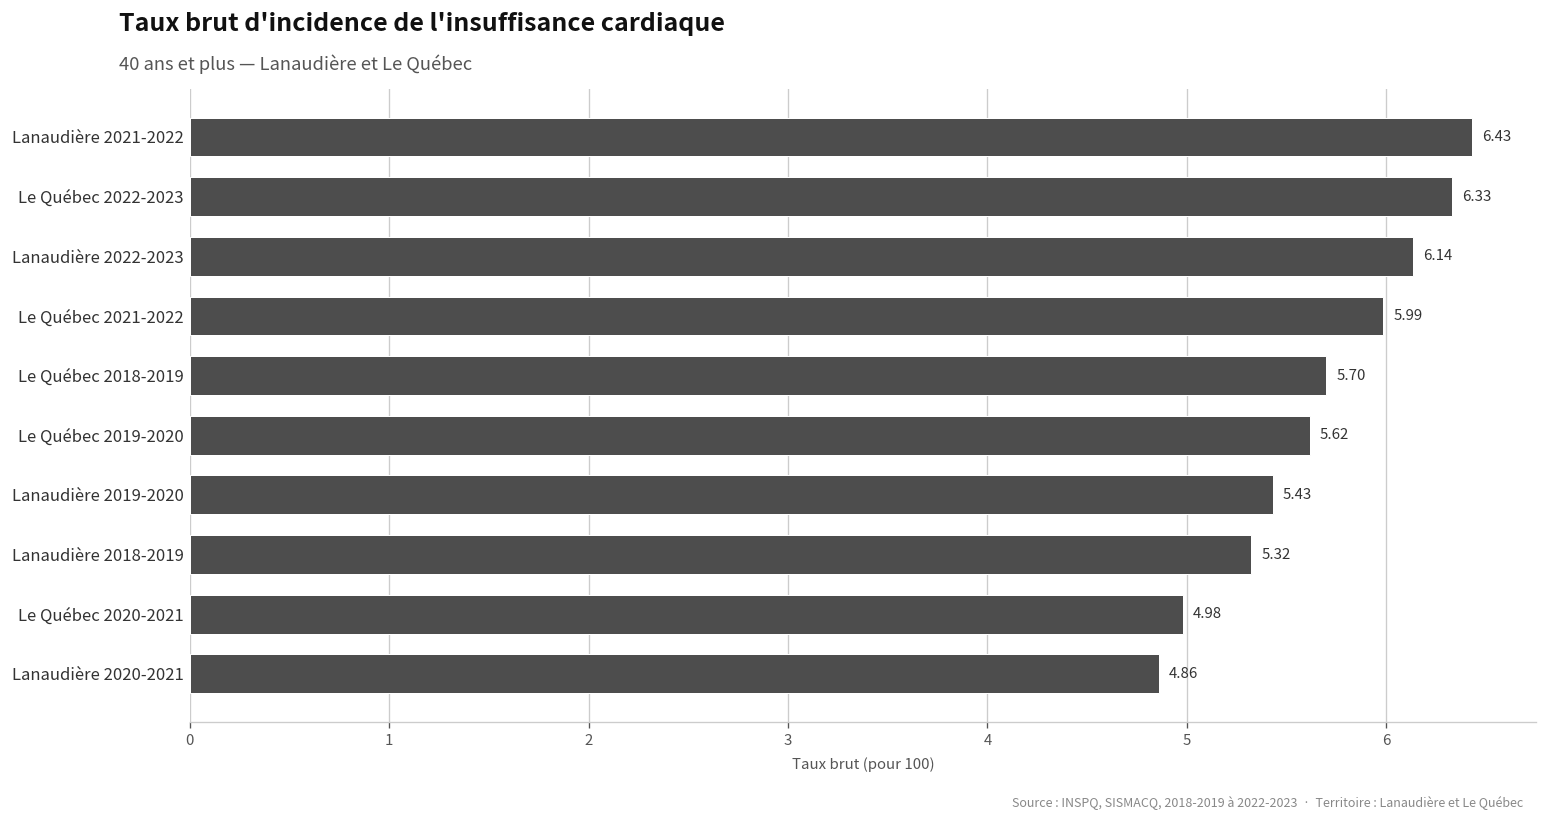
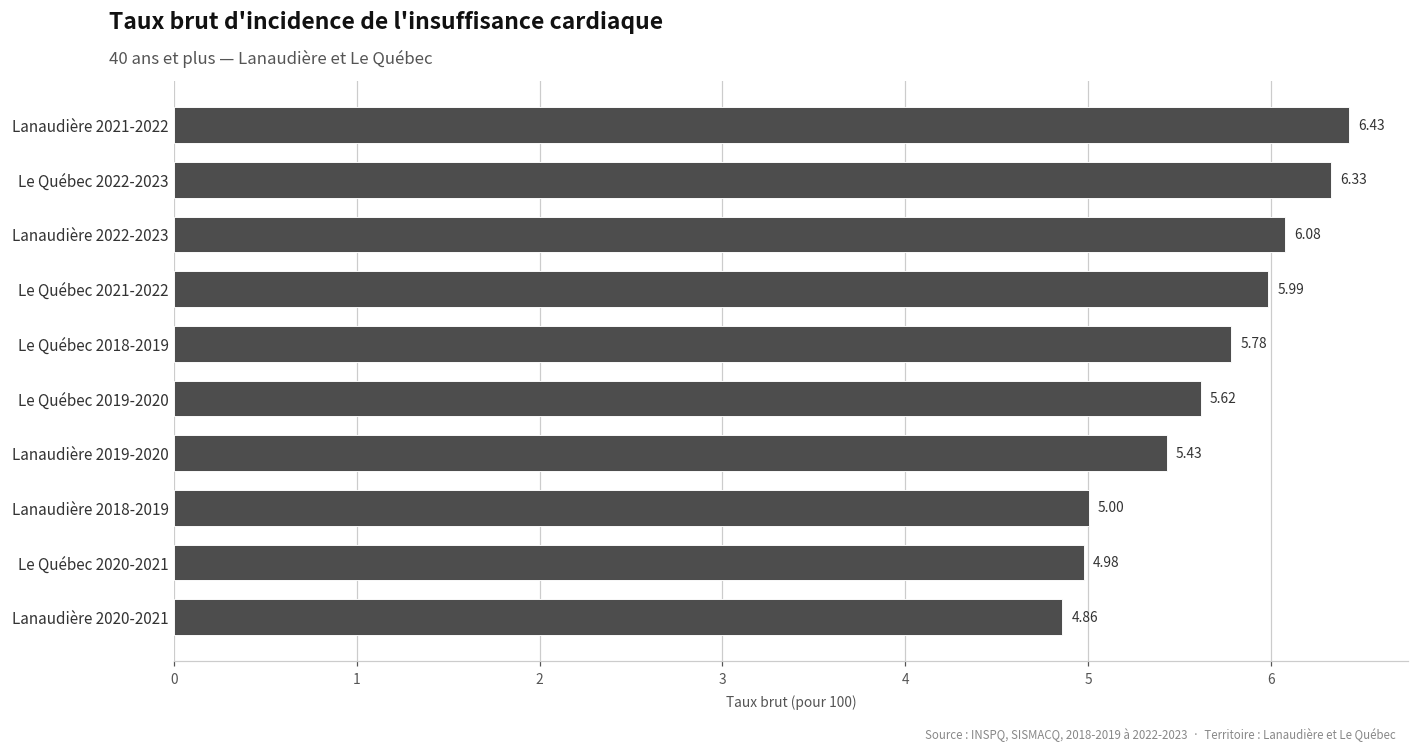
  {
    "Lanaudière 2021-2022": 6.43,
    "Le Québec 2022-2023": 6.33,
-   "Lanaudière 2022-2023": 6.14,
+   "Lanaudière 2022-2023": 6.08,
    "Le Québec 2021-2022": 5.99,
-   "Le Québec 2018-2019": 5.70,
+   "Le Québec 2018-2019": 5.78,
    "Le Québec 2019-2020": 5.62,
    "Lanaudière 2019-2020": 5.43,
-   "Lanaudière 2018-2019": 5.32,
+   "Lanaudière 2018-2019": 5.00,
    "Le Québec 2020-2021": 4.98,
    "Lanaudière 2020-2021": 4.86
  }
